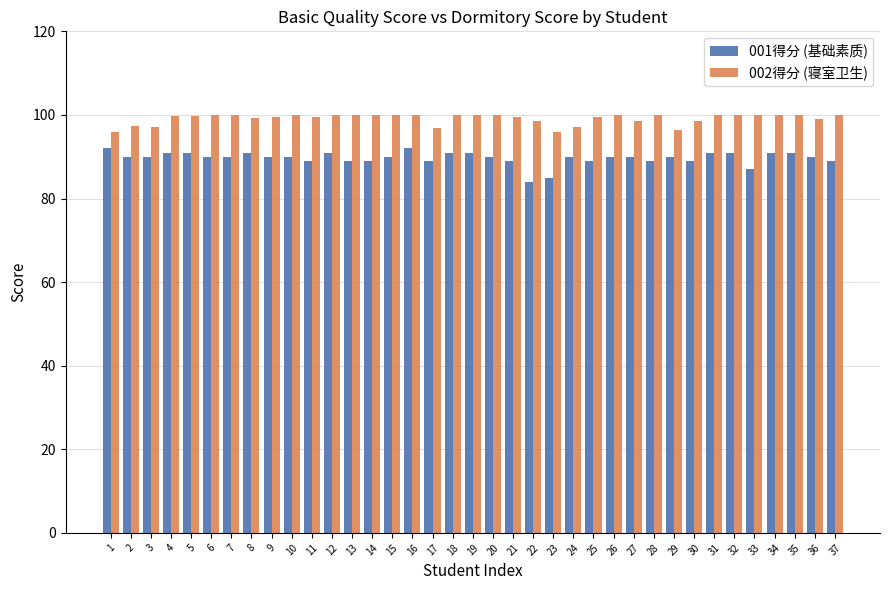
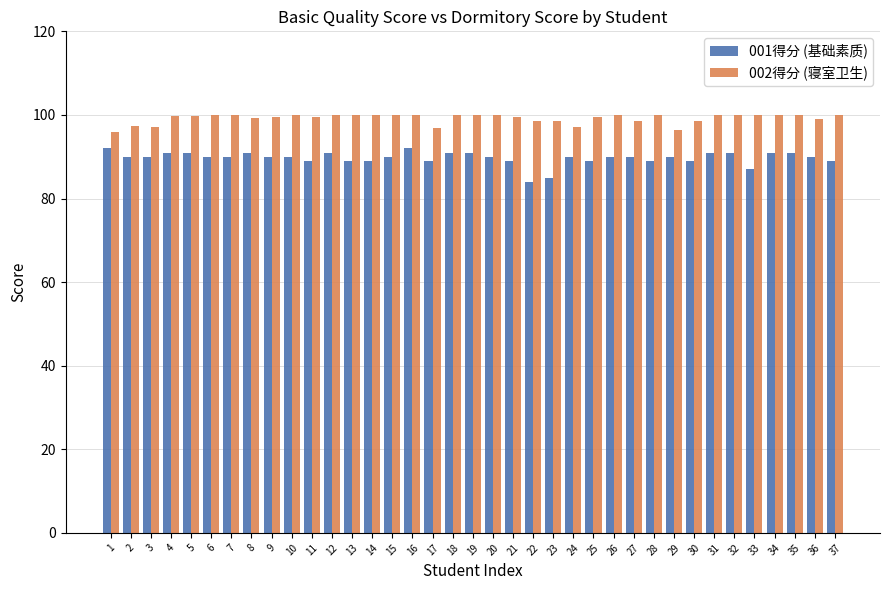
  {
    "001得分 (基础素质)": {
      "1": 92,
      "2": 90,
      "3": 90,
      "4": 91,
      "5": 91,
      "6": 90,
      "7": 90,
      "8": 91,
      "9": 90,
      "10": 90,
      "11": 89,
      "12": 91,
      "13": 89,
      "14": 89,
      "15": 90,
      "16": 92,
      "17": 89,
      "18": 91,
      "19": 91,
      "20": 90,
      "21": 89,
      "22": 84,
      "23": 85,
      "24": 90,
      "25": 89,
      "26": 90,
      "27": 90,
      "28": 89,
      "29": 90,
      "30": 89,
      "31": 91,
      "32": 91,
      "33": 87,
      "34": 91,
      "35": 91,
      "36": 90,
      "37": 89
    },
    "002得分 (寝室卫生)": {
      "1": 96,
      "2": 97,
      "3": 97,
      "4": 100,
      "5": 100,
      "6": 100,
      "7": 100,
      "8": 99,
      "9": 99,
      "10": 100,
      "11": 99,
      "12": 100,
      "13": 100,
      "14": 100,
      "15": 100,
      "16": 100,
      "17": 97,
      "18": 100,
      "19": 100,
      "20": 100,
      "21": 99,
      "22": 99,
-     "23": 96,
+     "23": 99,
      "24": 97,
      "25": 99,
      "26": 100,
      "27": 99,
      "28": 100,
      "29": 96,
      "30": 99,
      "31": 100,
      "32": 100,
      "33": 100,
      "34": 100,
      "35": 100,
      "36": 99,
      "37": 100
    }
  }
